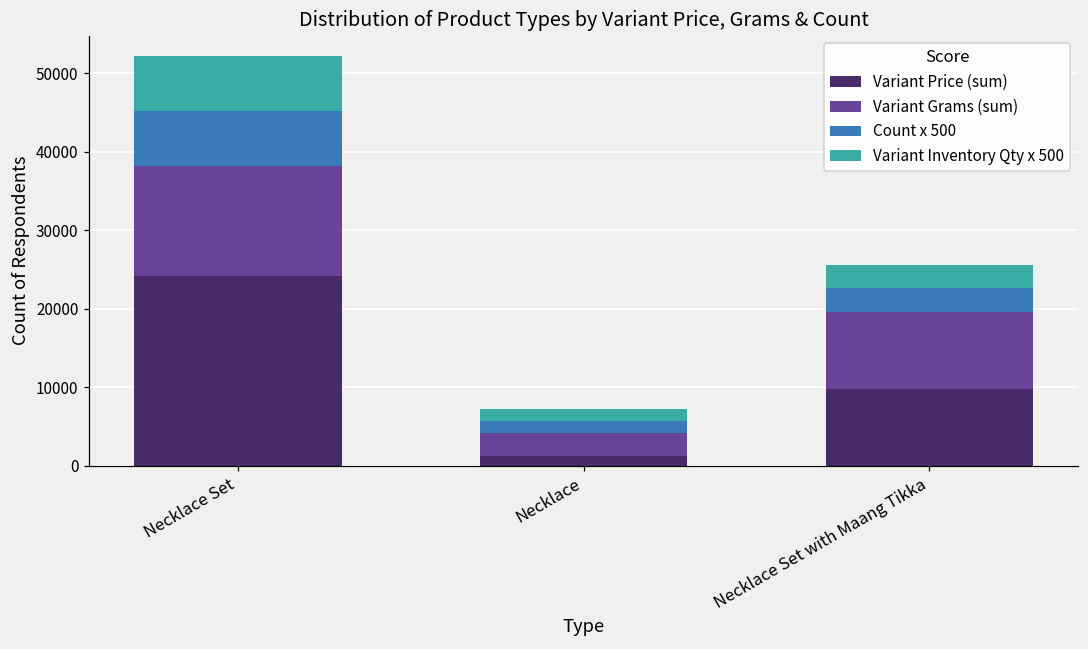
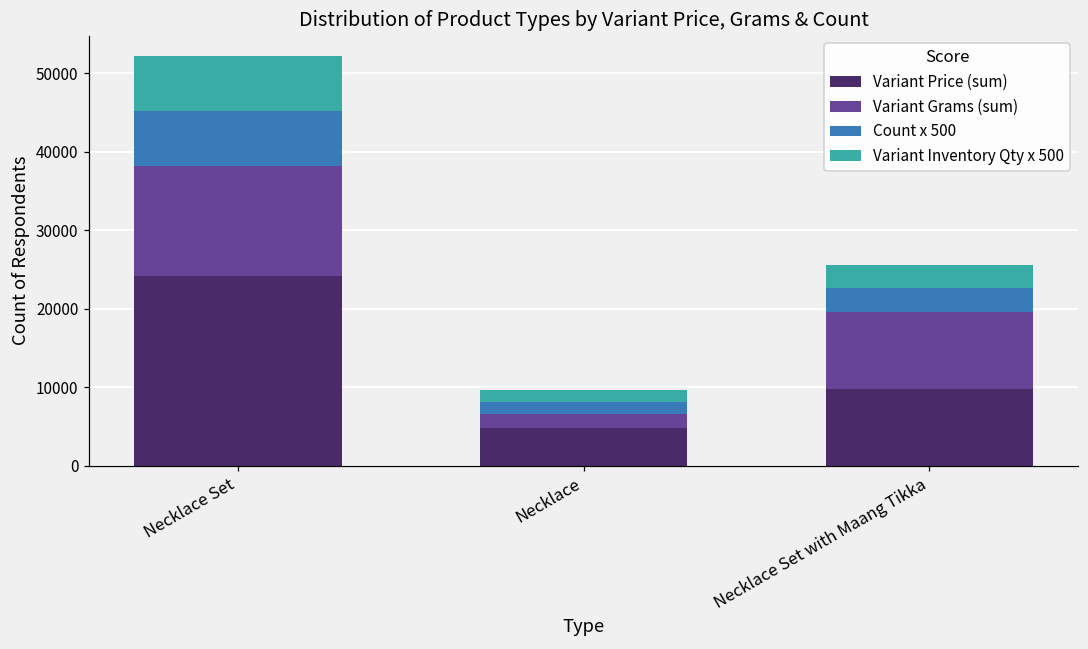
  {
    "Variant Price (sum)": {
      "Necklace Set": 24000,
-     "Necklace": 1000,
+     "Necklace": 5000,
      "Necklace Set with Maang Tikka": 10000
    },
    "Variant Grams (sum)": {
      "Necklace Set": 14000,
-     "Necklace": 3000,
+     "Necklace": 2000,
      "Necklace Set with Maang Tikka": 10000
    }
  }
